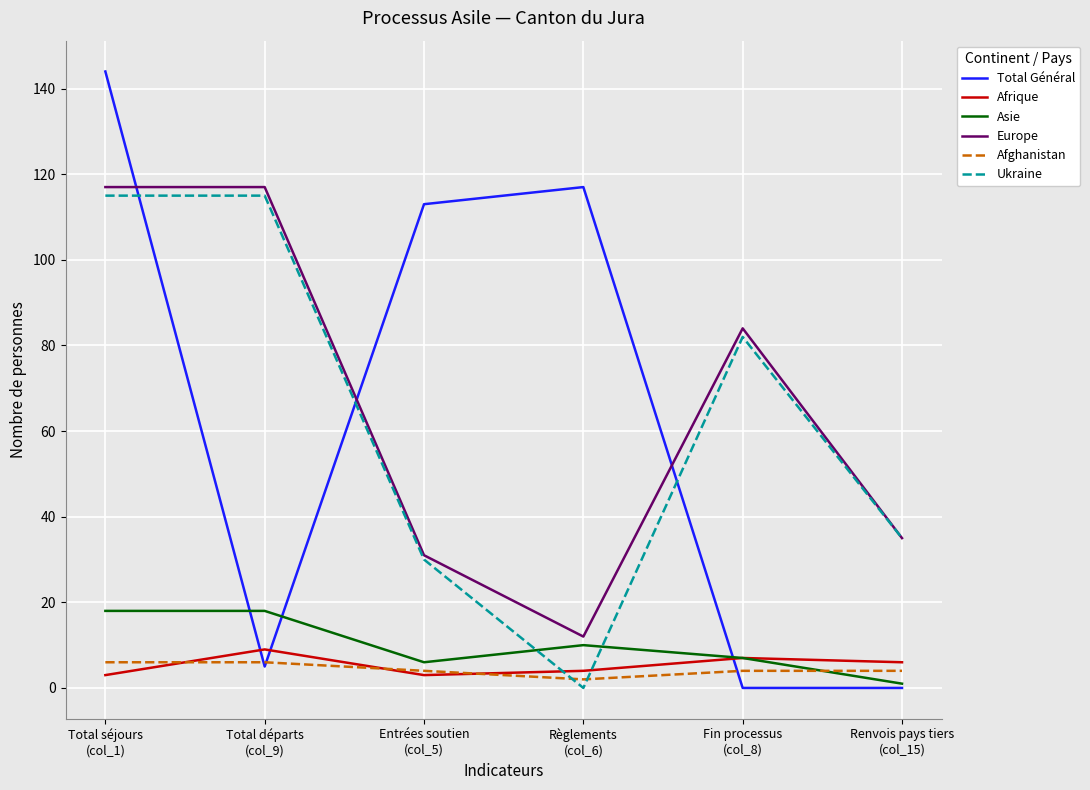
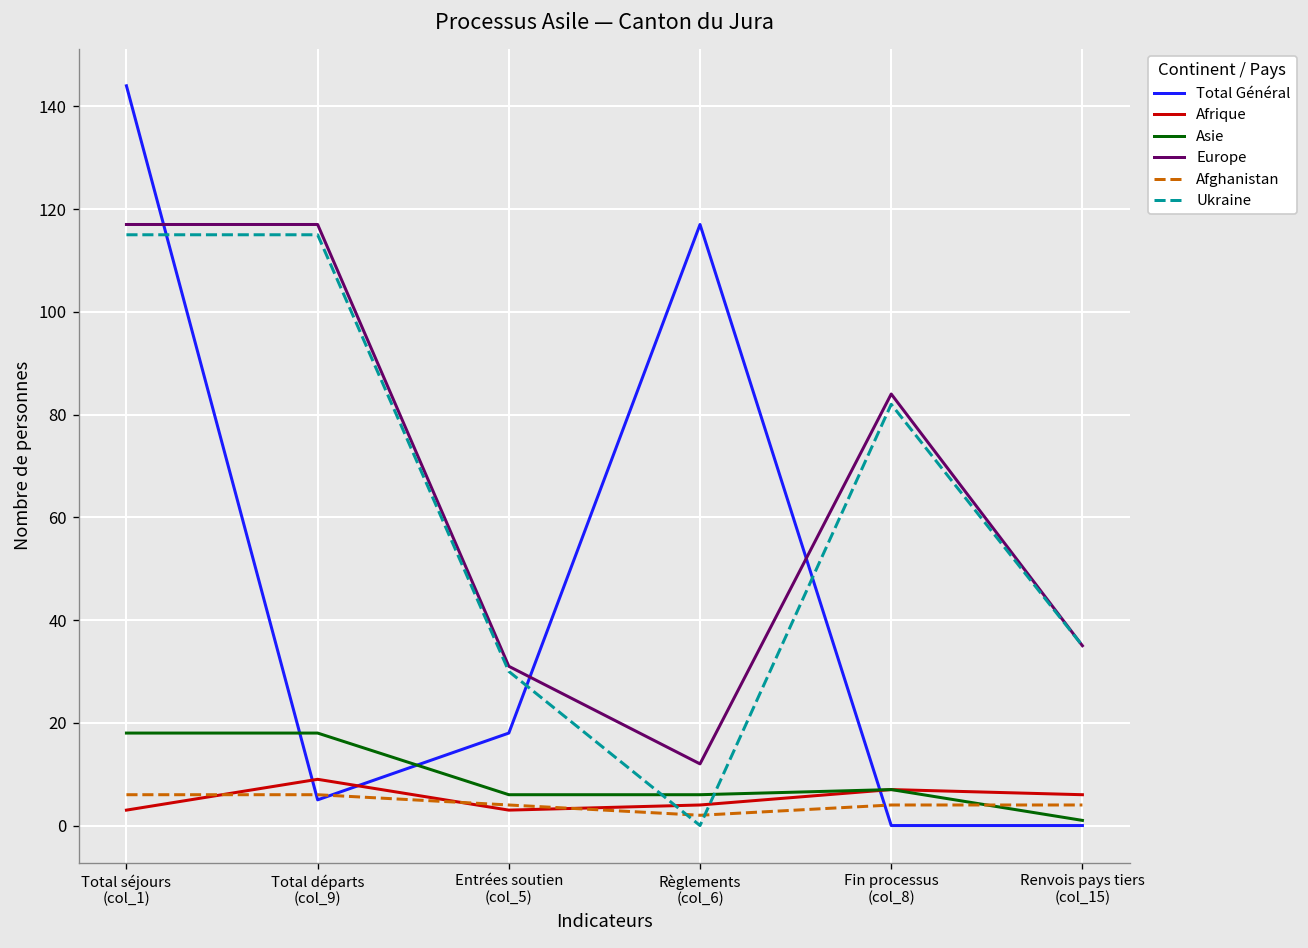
  {
    "Total Général": {
      "Total séjours (col_1)": 144,
      "Total départs (col_9)": 5,
-     "Entrées soutien (col_5)": 113,
+     "Entrées soutien (col_5)": 18,
      "Règlements (col_6)": 117,
      "Fin processus (col_8)": 0,
      "Renvois pays tiers (col_15)": 0
    },
    "Afrique": {
      "Total séjours (col_1)": 3,
      "Total départs (col_9)": 9,
      "Entrées soutien (col_5)": 3,
      "Règlements (col_6)": 4,
      "Renvois pays tiers (col_15)": 6
    },
    "Asie": {
      "Total séjours (col_1)": 18,
      "Total départs (col_9)": 18,
      "Entrées soutien (col_5)": 6,
-     "Règlements (col_6)": 10,
+     "Règlements (col_6)": 6,
      "Renvois pays tiers (col_15)": 1
    },
    "Europe": {
      "Total séjours (col_1)": 117,
      "Total départs (col_9)": 117,
      "Entrées soutien (col_5)": 31,
      "Règlements (col_6)": 12,
      "Fin processus (col_8)": 84
    },
    "Afghanistan": {
      "Total séjours (col_1)": 6,
      "Total départs (col_9)": 6,
      "Entrées soutien (col_5)": 4,
      "Règlements (col_6)": 2,
      "Fin processus (col_8)": 4,
      "Renvois pays tiers (col_15)": 4
    },
    "Ukraine": {
      "Total séjours (col_1)": 115,
      "Total départs (col_9)": 115,
      "Entrées soutien (col_5)": 30,
      "Règlements (col_6)": 0,
      "Fin processus (col_8)": 82
    }
  }
